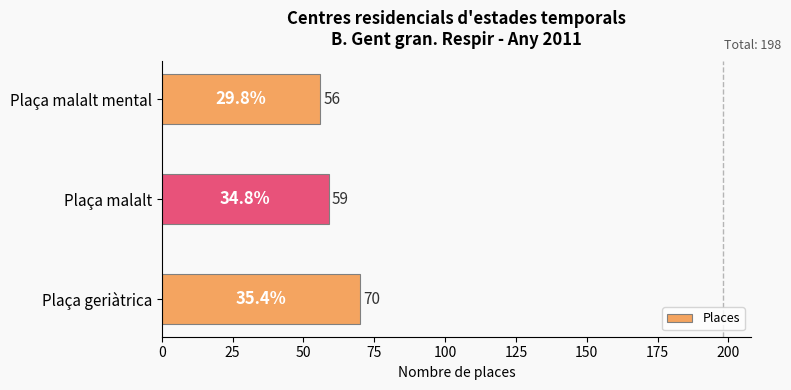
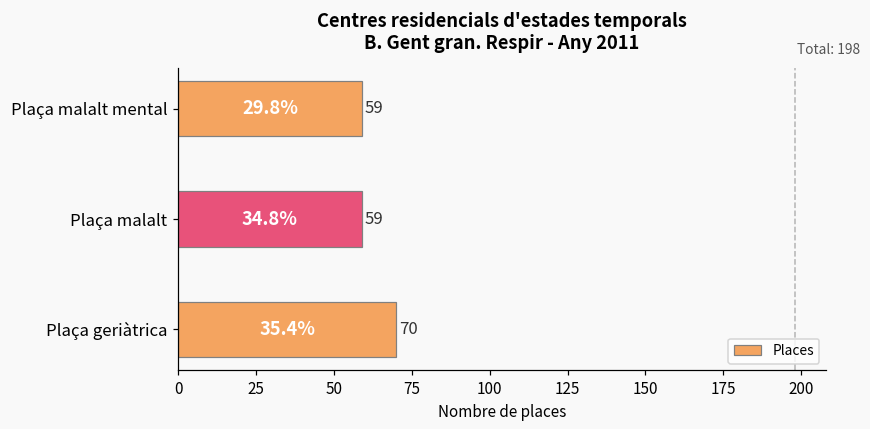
  {
-   "Plaça malalt mental": 56,
+   "Plaça malalt mental": 59,
    "Plaça malalt": 59,
    "Plaça geriàtrica": 70
  }
